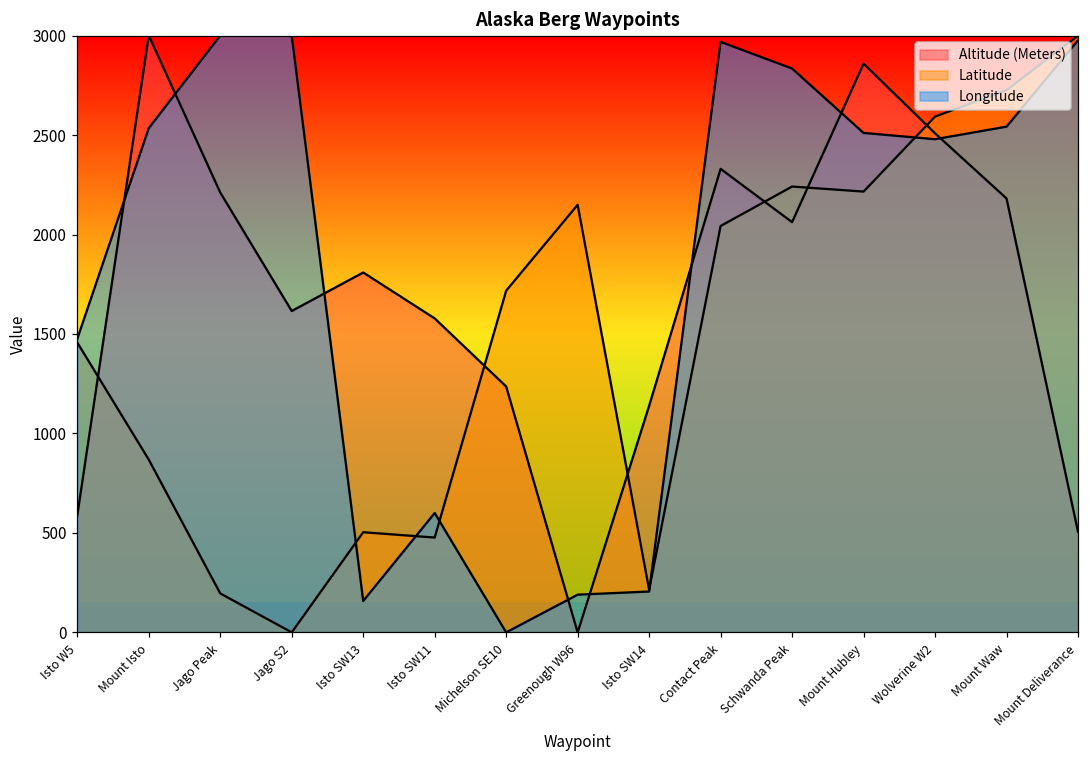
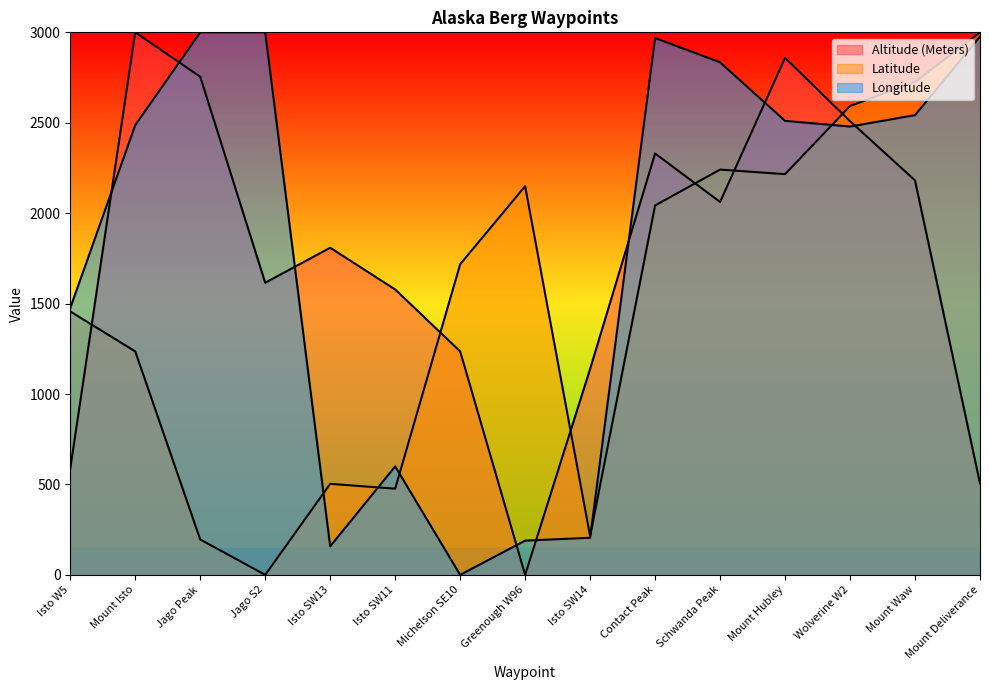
  {
    "Altitude (Meters)": {
      "Isto W5": 590,
      "Mount Isto": 3000,
-     "Jago Peak": 2210,
+     "Jago Peak": 2750,
      "Jago S2": 1620,
      "Isto SW13": 1810,
      "Isto SW11": 1580,
      "Michelson SE10": 1240,
      "Isto SW14": 1140,
      "Contact Peak": 2330,
      "Schwanda Peak": 2060,
      "Mount Hubley": 2860,
      "Wolverine W2": 2510,
      "Mount Waw": 2180,
      "Mount Deliverance": 510
    },
    "Latitude": {
      "Isto W5": 1460,
-     "Mount Isto": 870,
+     "Mount Isto": 1240,
      "Jago Peak": 200,
      "Isto SW13": 500,
      "Isto SW11": 480,
      "Michelson SE10": 1720,
      "Greenough W96": 2150,
      "Contact Peak": 2040,
      "Schwanda Peak": 2240,
      "Mount Hubley": 2220,
      "Wolverine W2": 2590,
      "Mount Deliverance": 3000
    },
    "Longitude": {
      "Isto W5": 1480,
-     "Mount Isto": 2530,
+     "Mount Isto": 2490,
      "Jago Peak": 3000,
      "Jago S2": 3000,
      "Isto SW13": 160,
      "Isto SW11": 600,
      "Greenough W96": 190,
      "Contact Peak": 2970,
      "Schwanda Peak": 2830,
      "Mount Hubley": 2510,
      "Wolverine W2": 2480,
      "Mount Waw": 2540,
      "Mount Deliverance": 2980
    }
  }
